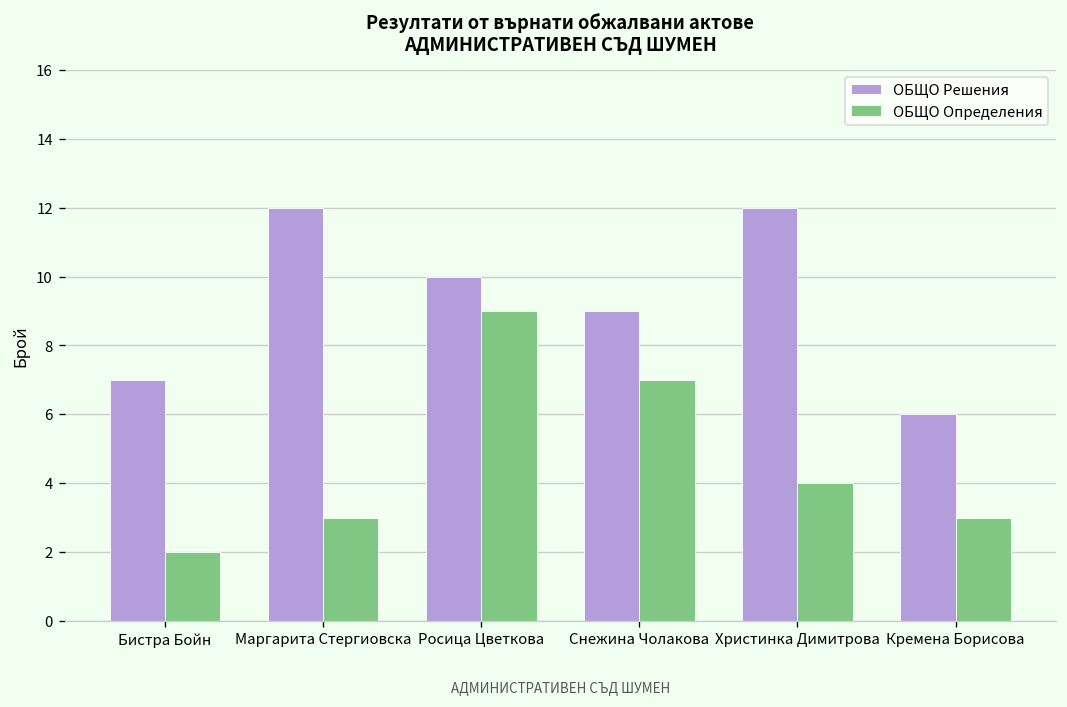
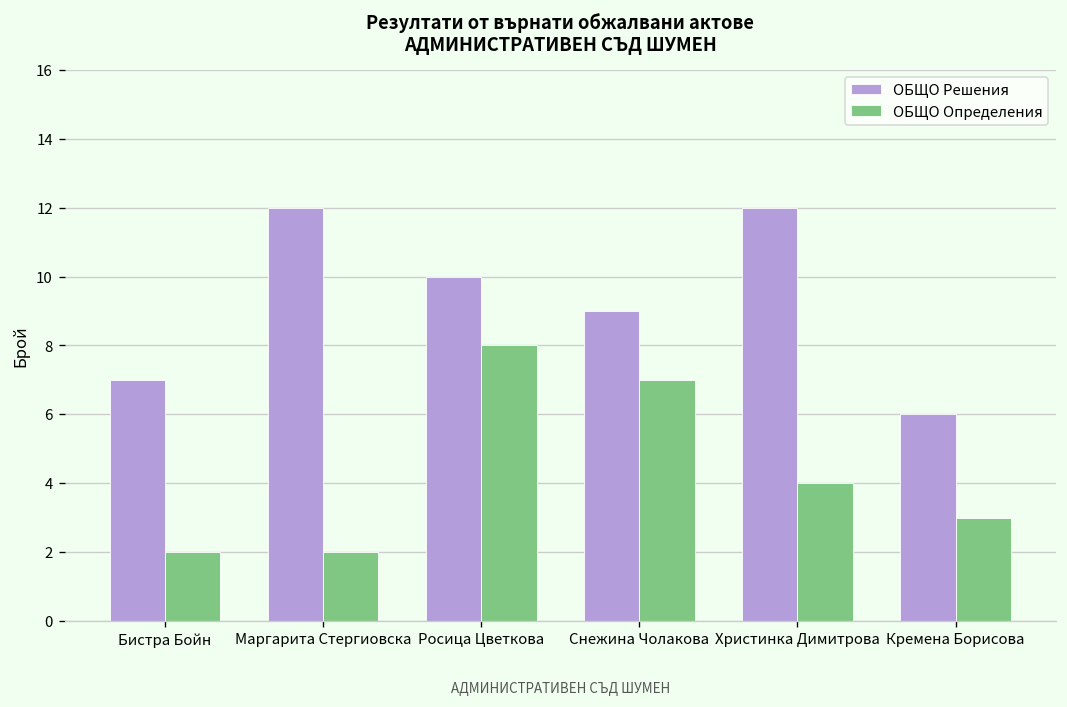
  {
    "ОБЩО Решения": {
      "Бистра Бойн": 7,
      "Маргарита Стергиовска": 12,
      "Росица Цветкова": 10,
      "Снежина Чолакова": 9,
      "Христинка Димитрова": 12,
      "Кремена Борисова": 6
    },
    "ОБЩО Определения": {
      "Бистра Бойн": 2,
-     "Маргарита Стергиовска": 3,
-     "Росица Цветкова": 9,
+     "Маргарита Стергиовска": 2,
+     "Росица Цветкова": 8,
      "Снежина Чолакова": 7,
      "Христинка Димитрова": 4,
      "Кремена Борисова": 3
    }
  }
